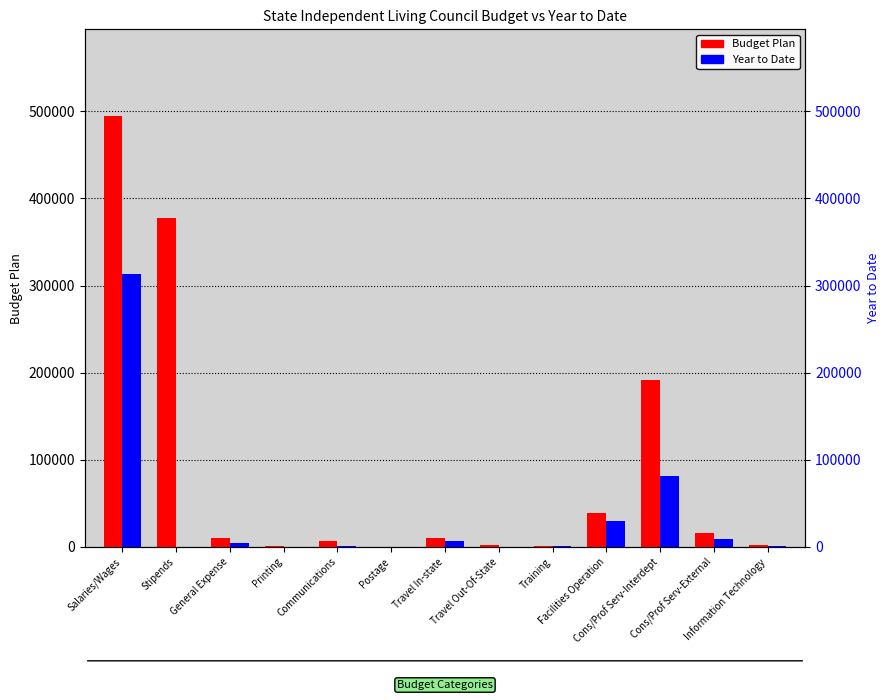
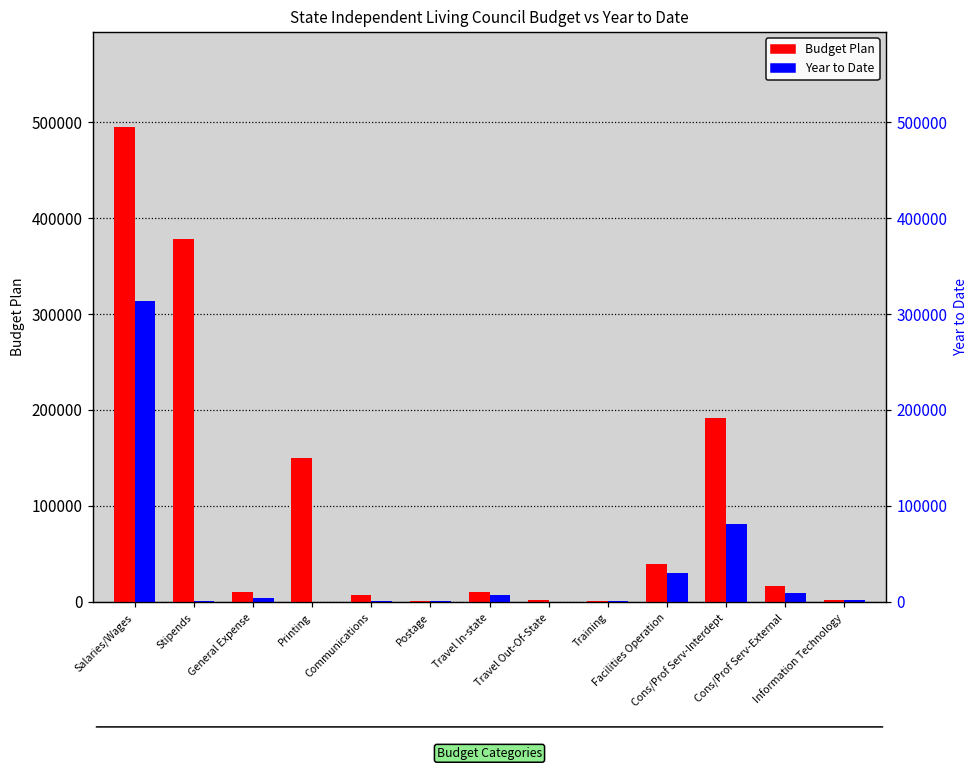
  {
    "Budget Plan": {
      "Salaries/Wages": 500000,
      "Stipends": 380000,
      "General Expense": 10000,
-     "Printing": 0,
+     "Printing": 150000,
      "Communications": 10000,
      "Travel In-state": 10000,
      "Facilities Operation": 40000,
      "Cons/Prof Serv-Interdept": 190000,
      "Cons/Prof Serv-External": 20000
    },
    "Year to Date": {
      "Salaries/Wages": 310000,
      "General Expense": 0,
      "Printing": 0,
      "Travel In-state": 10000,
      "Travel Out-Of-State": 0,
      "Facilities Operation": 30000,
      "Cons/Prof Serv-Interdept": 80000,
      "Cons/Prof Serv-External": 10000
    }
  }
